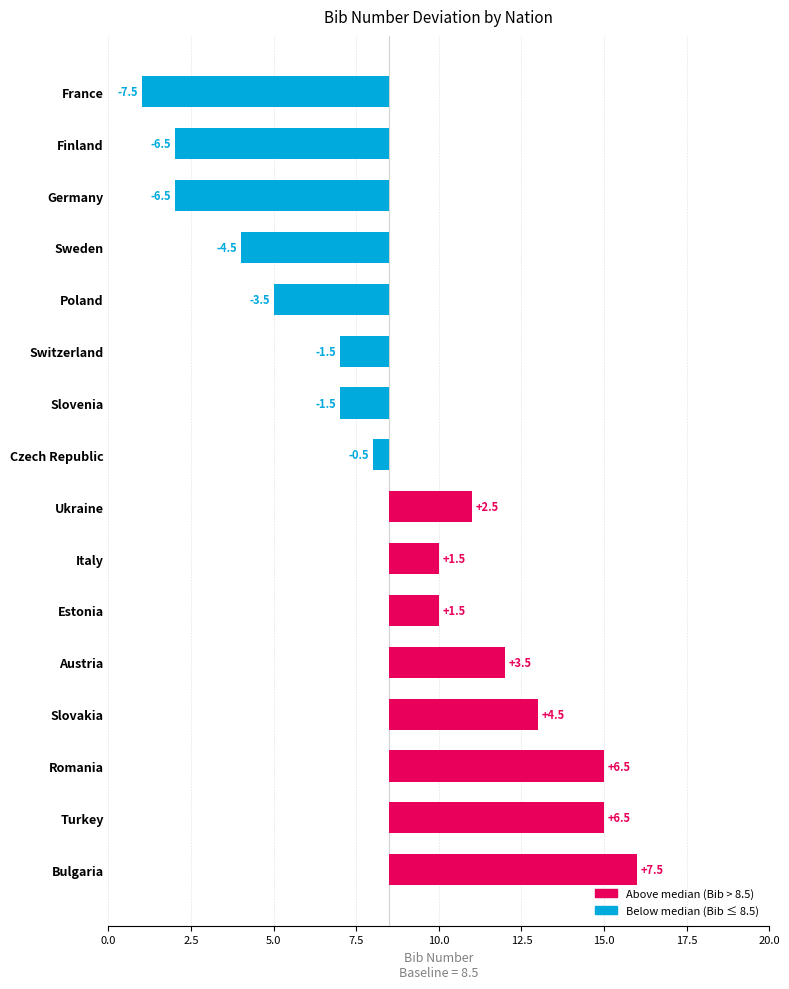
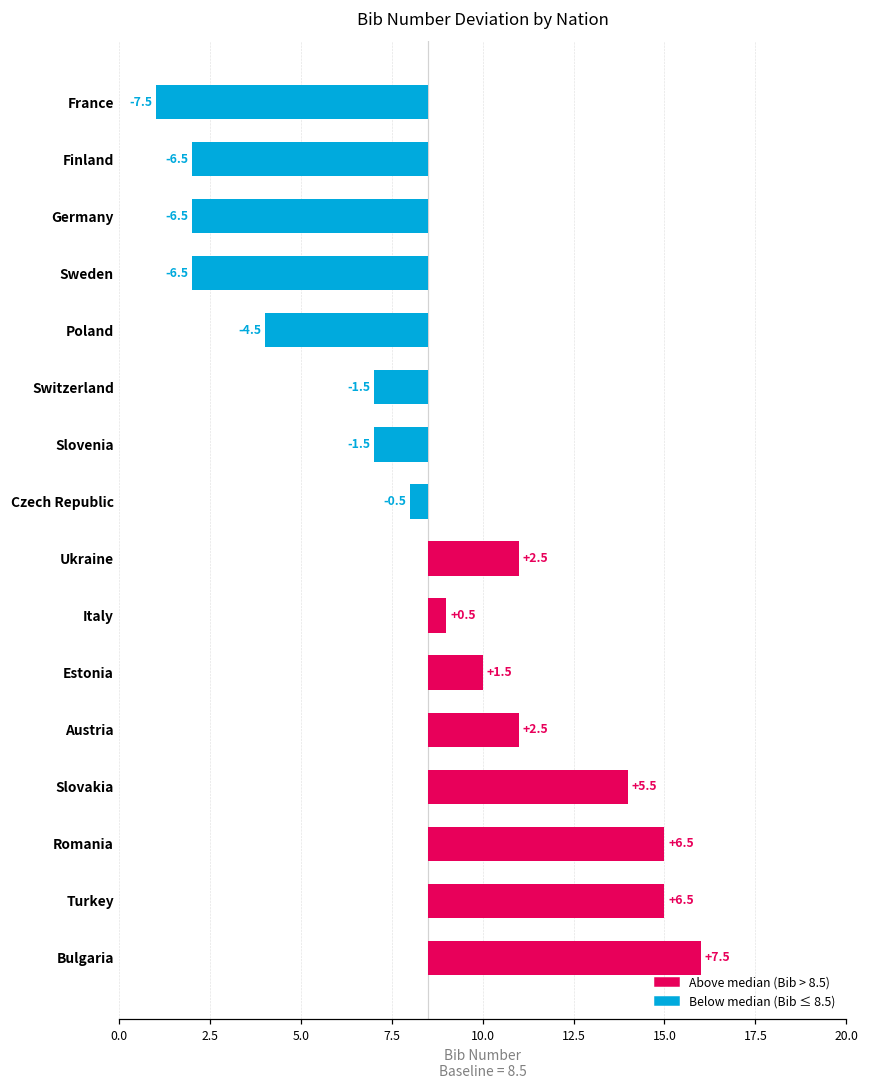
  {
    "France": "-7.5",
    "Finland": "-6.5",
    "Germany": "-6.5",
-   "Sweden": "-4.5",
-   "Poland": "-3.5",
+   "Sweden": "-6.5",
+   "Poland": "-4.5",
    "Switzerland": "-1.5",
    "Slovenia": "-1.5",
    "Czech Republic": "-0.5",
    "Ukraine": "+2.5",
-   "Italy": "+1.5",
+   "Italy": "+0.5",
    "Estonia": "+1.5",
-   "Austria": "+3.5",
-   "Slovakia": "+4.5",
+   "Austria": "+2.5",
+   "Slovakia": "+5.5",
    "Romania": "+6.5",
    "Turkey": "+6.5",
    "Bulgaria": "+7.5"
  }
